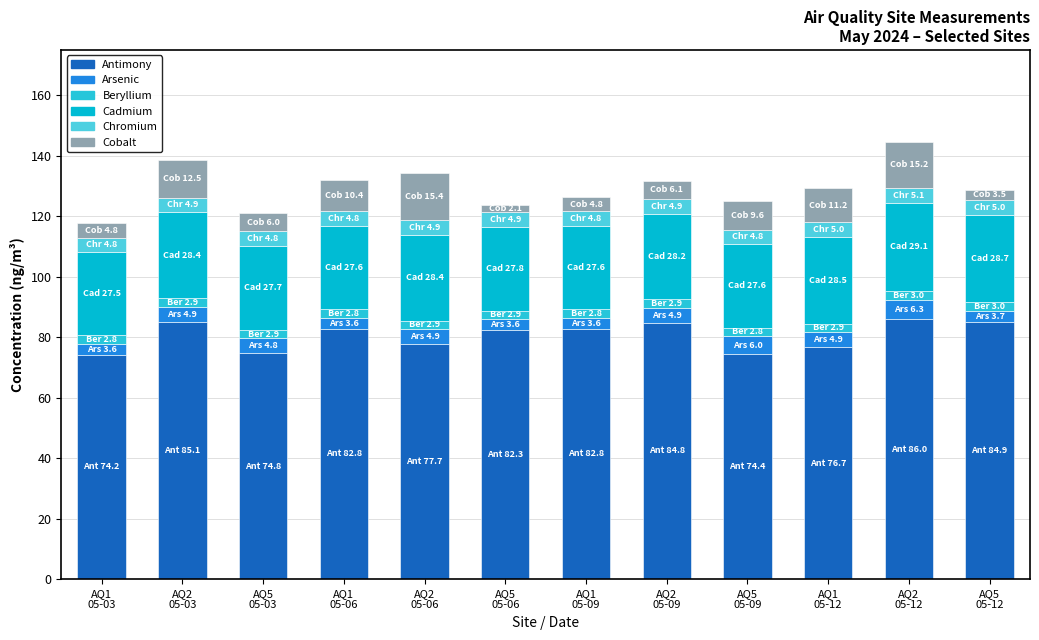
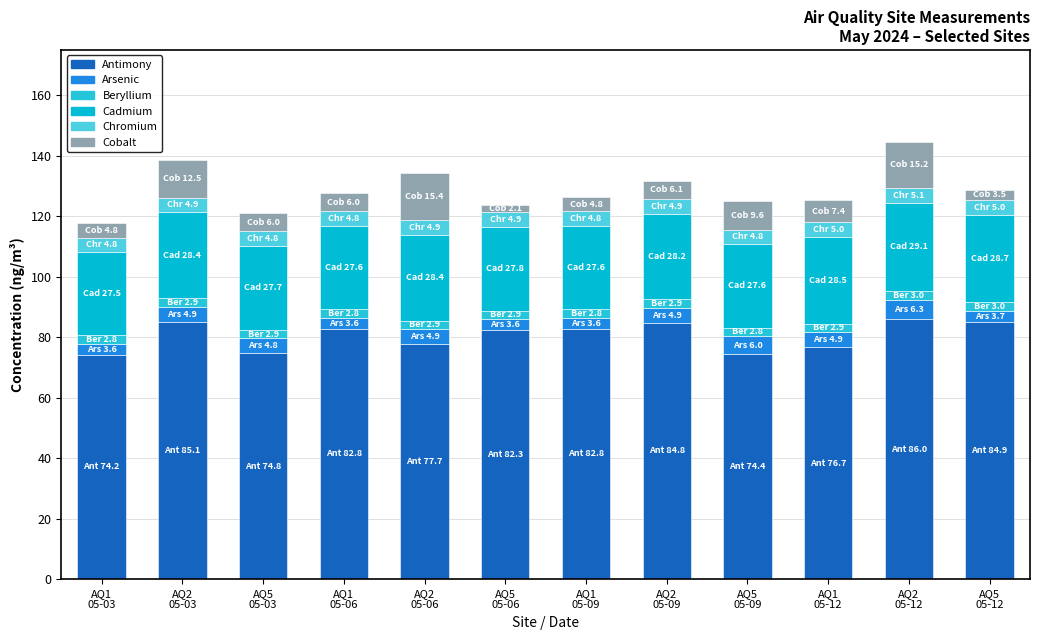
  {
    "Cobalt": {
      "AQ1 05-03": 4.8,
      "AQ2 05-03": 12.5,
      "AQ5 05-03": 6.0,
-     "AQ1 05-06": 10.4,
+     "AQ1 05-06": 6.0,
      "AQ2 05-06": 15.4,
      "AQ5 05-06": 2.1,
      "AQ1 05-09": 4.8,
      "AQ2 05-09": 6.1,
      "AQ5 05-09": 9.6,
-     "AQ1 05-12": 11.2,
+     "AQ1 05-12": 7.4,
      "AQ2 05-12": 15.2,
      "AQ5 05-12": 3.5
    }
  }
